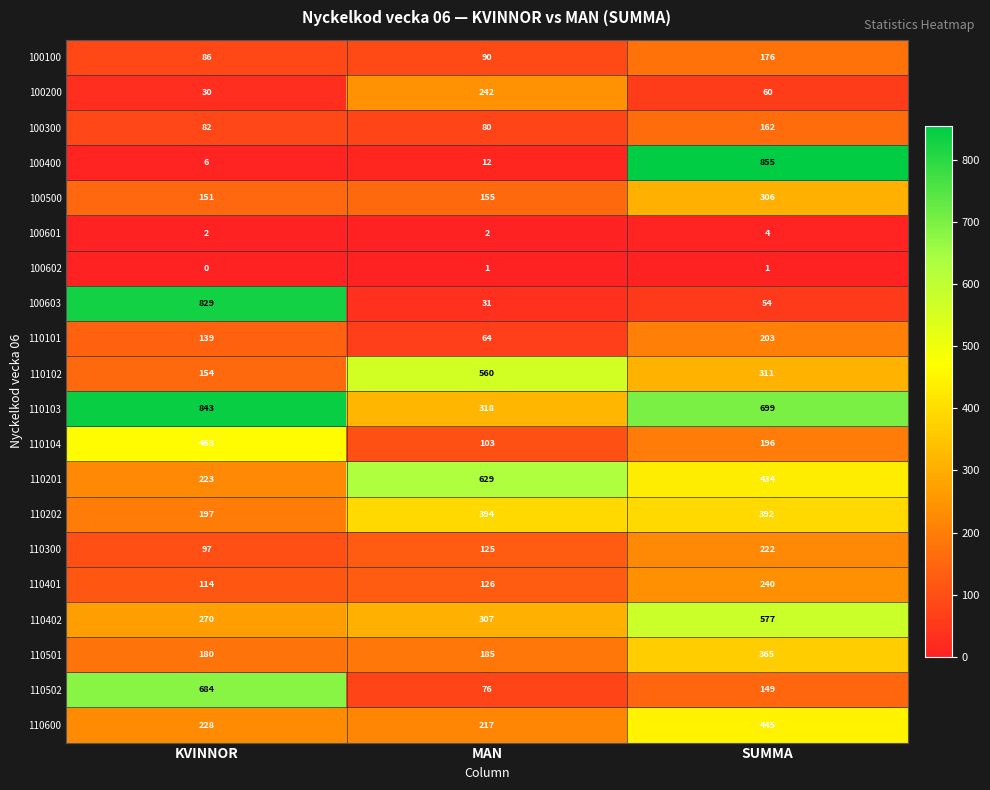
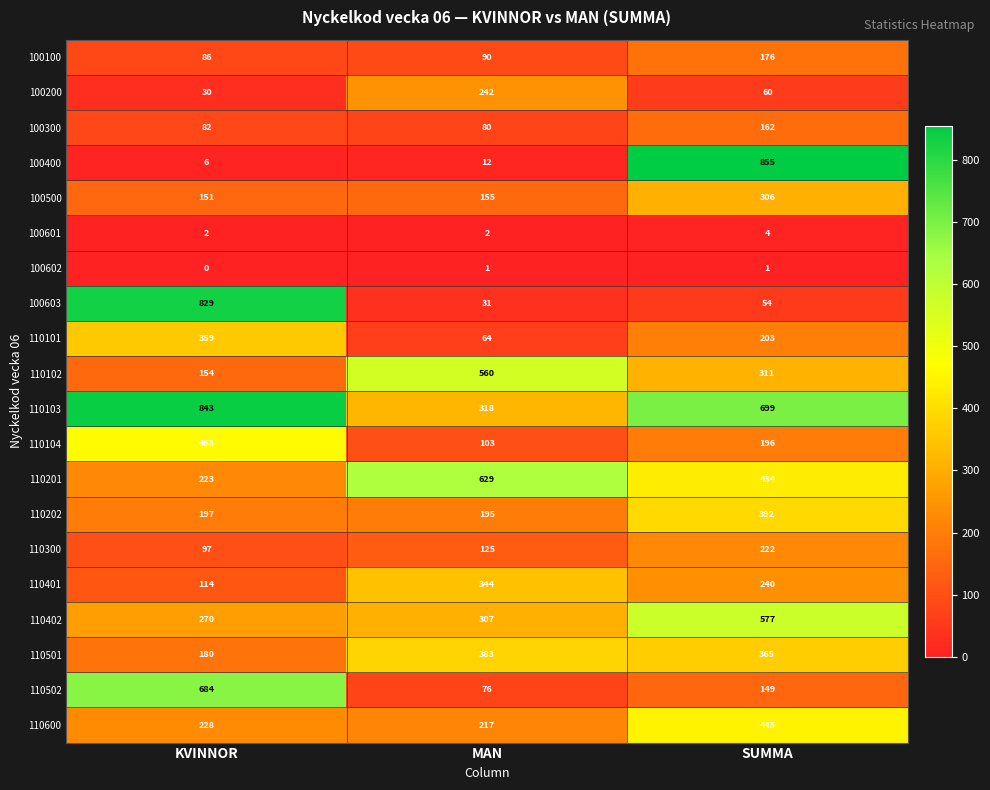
  {
    "100100": {
      "KVINNOR": 86,
      "MAN": 90,
      "SUMMA": 176
    },
    "100200": {
      "KVINNOR": 30,
      "MAN": 242,
      "SUMMA": 60
    },
    "100300": {
      "KVINNOR": 82,
      "MAN": 80,
      "SUMMA": 162
    },
    "100400": {
      "KVINNOR": 6,
      "MAN": 12,
      "SUMMA": 855
    },
    "100500": {
      "KVINNOR": 151,
      "MAN": 155,
      "SUMMA": 306
    },
    "100601": {
      "KVINNOR": 2,
      "MAN": 2,
      "SUMMA": 4
    },
    "100602": {
      "KVINNOR": 0,
      "MAN": 1,
      "SUMMA": 1
    },
    "100603": {
      "KVINNOR": 829,
      "MAN": 31,
      "SUMMA": 54
    },
    "110101": {
-     "KVINNOR": 139,
+     "KVINNOR": 359,
      "MAN": 64,
      "SUMMA": 203
    },
    "110102": {
      "KVINNOR": 154,
      "MAN": 560,
      "SUMMA": 311
    },
    "110103": {
      "KVINNOR": 843,
      "MAN": 318,
      "SUMMA": 699
    },
    "110104": {
      "KVINNOR": 463,
      "MAN": 103,
      "SUMMA": 196
    },
    "110201": {
      "KVINNOR": 223,
      "MAN": 629,
      "SUMMA": 434
    },
    "110202": {
      "KVINNOR": 197,
-     "MAN": 394,
+     "MAN": 195,
      "SUMMA": 392
    },
    "110300": {
      "KVINNOR": 97,
      "MAN": 125,
      "SUMMA": 222
    },
    "110401": {
      "KVINNOR": 114,
-     "MAN": 126,
+     "MAN": 344,
      "SUMMA": 240
    },
    "110402": {
      "KVINNOR": 270,
      "MAN": 307,
      "SUMMA": 577
    },
    "110501": {
      "KVINNOR": 180,
-     "MAN": 185,
+     "MAN": 383,
      "SUMMA": 365
    },
    "110502": {
      "KVINNOR": 684,
      "MAN": 76,
      "SUMMA": 149
    },
    "110600": {
      "KVINNOR": 228,
      "MAN": 217,
      "SUMMA": 445
    }
  }
